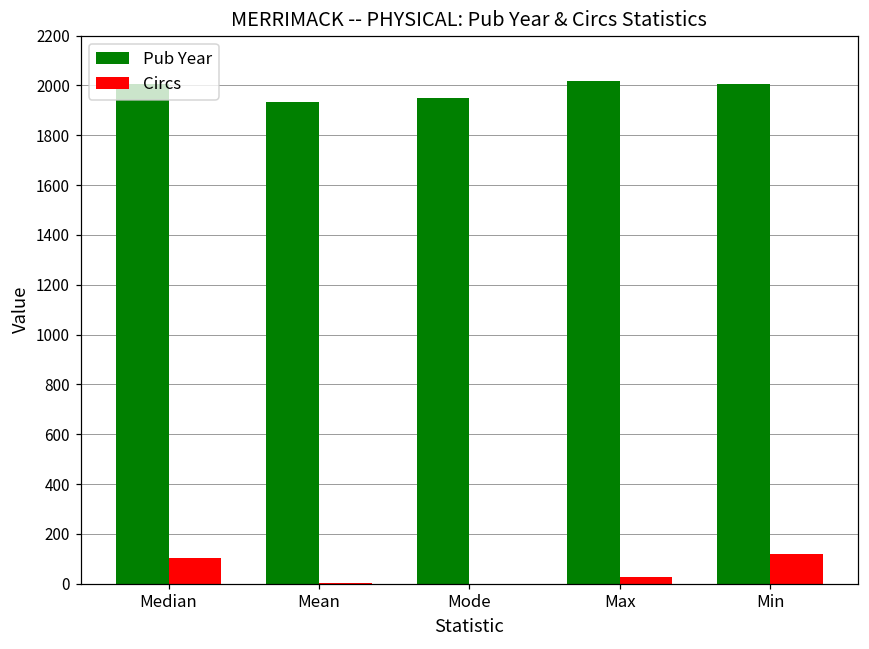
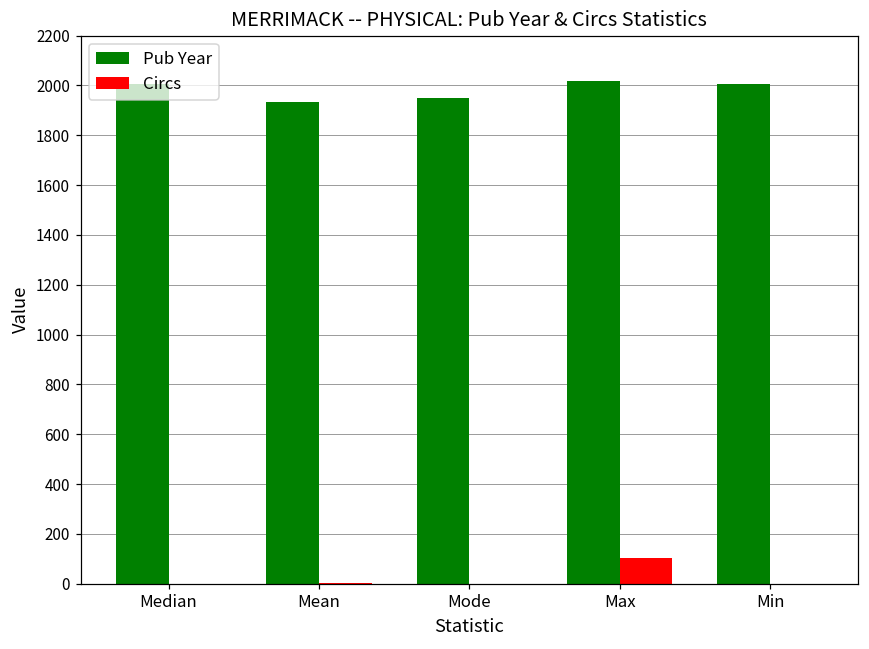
  {
    "Pub Year": {
      "Mean": 1930,
      "Mode": 1950,
      "Max": 2020,
      "Min": 2010
    },
    "Circs": {
-     "Median": 100,
+     "Median": 0,
      "Mode": 0,
-     "Max": 30,
-     "Min": 120
+     "Max": 110,
+     "Min": 0
    }
  }
